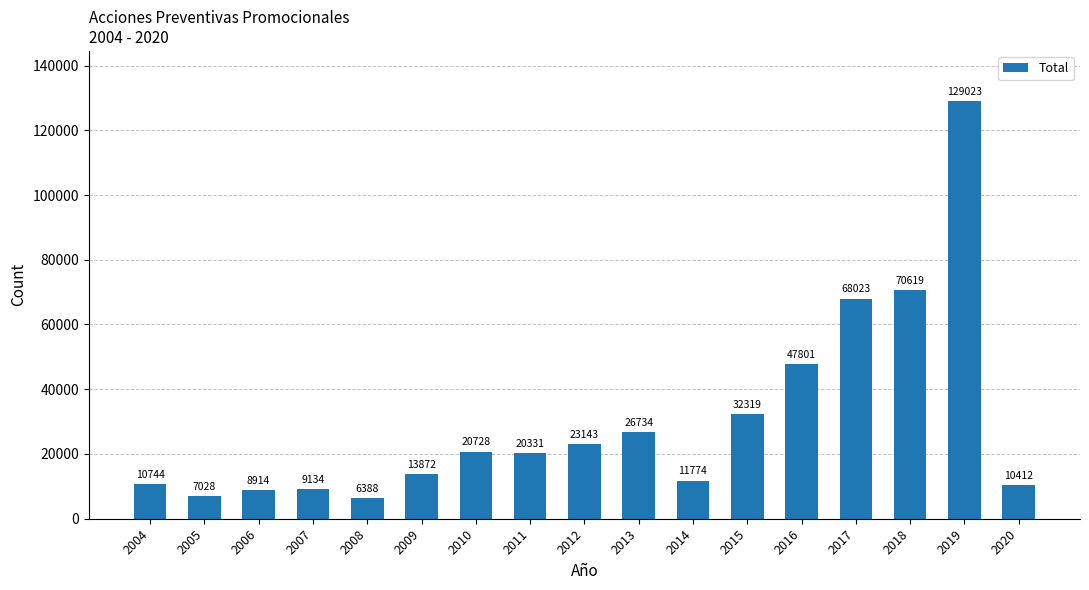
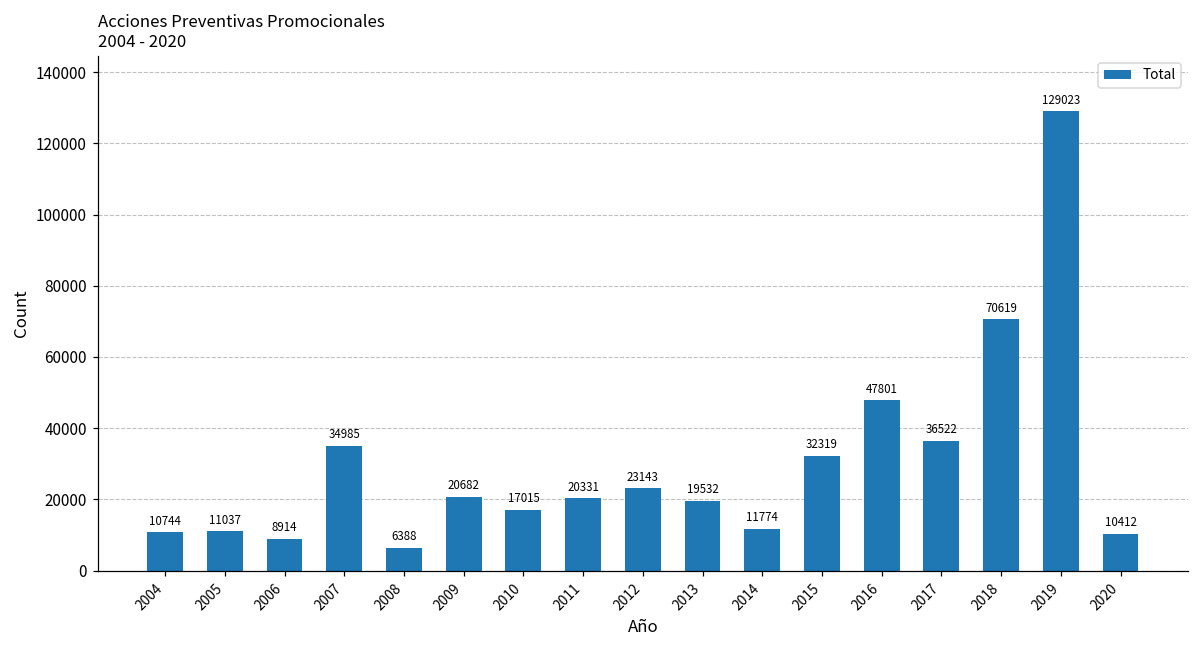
  {
    "2004": 10744,
-   "2005": 7028,
+   "2005": 11037,
    "2006": 8914,
-   "2007": 9134,
+   "2007": 34985,
    "2008": 6388,
-   "2009": 13872,
-   "2010": 20728,
+   "2009": 20682,
+   "2010": 17015,
    "2011": 20331,
    "2012": 23143,
-   "2013": 26734,
+   "2013": 19532,
    "2014": 11774,
    "2015": 32319,
    "2016": 47801,
-   "2017": 68023,
+   "2017": 36522,
    "2018": 70619,
    "2019": 129023,
    "2020": 10412
  }
